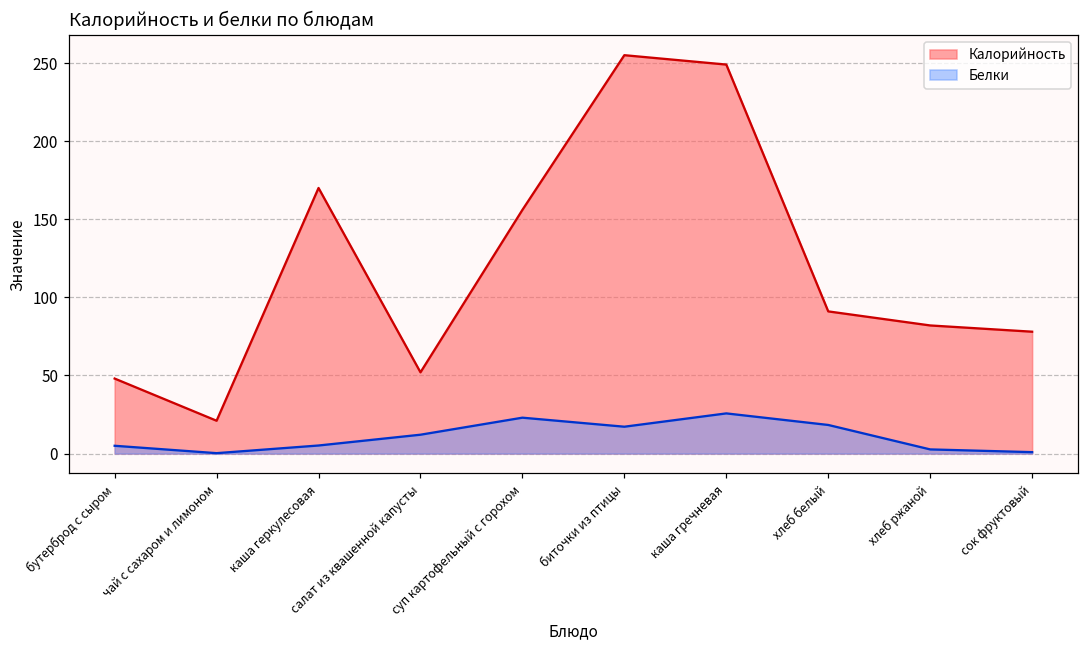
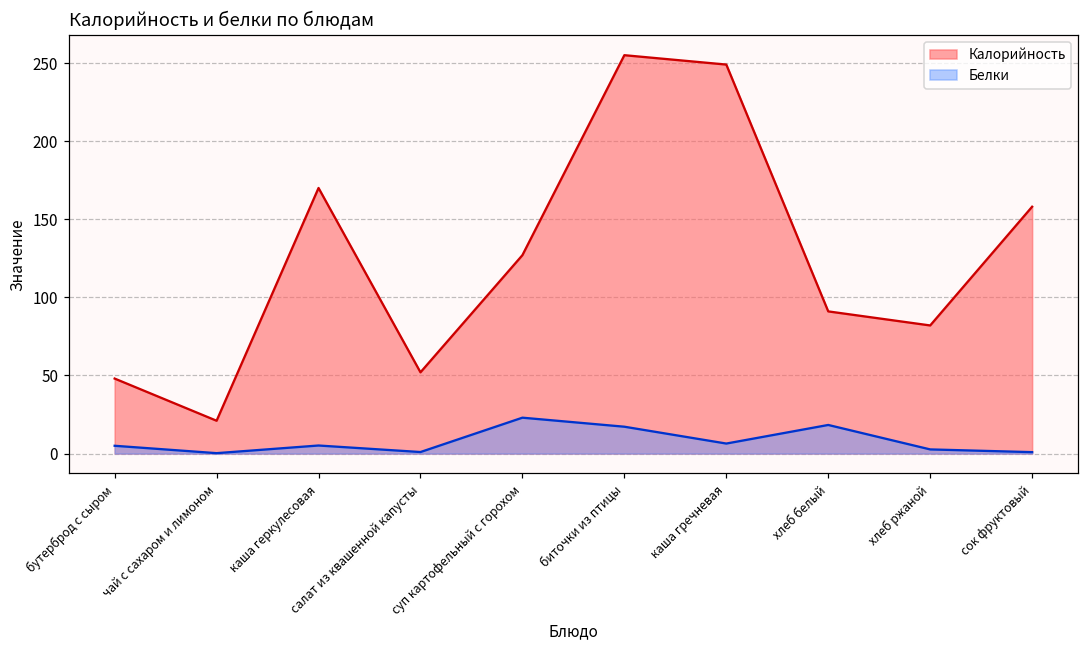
  {
    "Калорийность": {
      "бутерброд с сыром": 48,
      "чай с сахаром и лимоном": 21,
      "каша геркулесовая": 170,
      "салат из квашенной капусты": 52,
-     "суп картофельный с горохом": 156,
+     "суп картофельный с горохом": 127,
      "биточки из птицы": 255,
      "каша гречневая": 249,
      "хлеб белый": 91,
      "хлеб ржаной": 82,
-     "сок фруктовый": 78
+     "сок фруктовый": 158
    },
    "Белки": {
      "бутерброд с сыром": 5,
      "чай с сахаром и лимоном": 0,
      "каша геркулесовая": 5,
-     "салат из квашенной капусты": 12,
+     "салат из квашенной капусты": 1,
      "суп картофельный с горохом": 23,
      "биточки из птицы": 17,
-     "каша гречневая": 26,
+     "каша гречневая": 6,
      "хлеб белый": 18,
      "хлеб ржаной": 3,
      "сок фруктовый": 1
    }
  }
